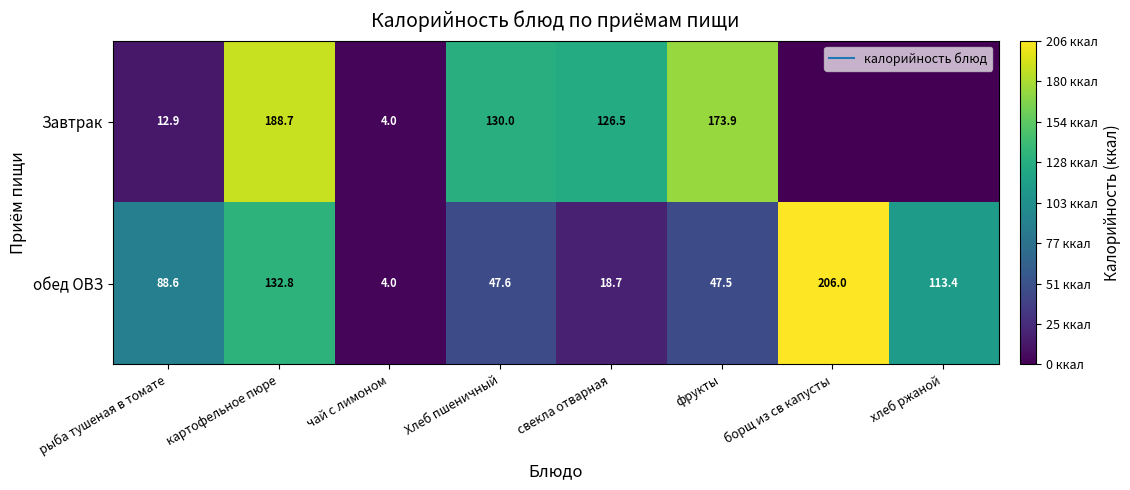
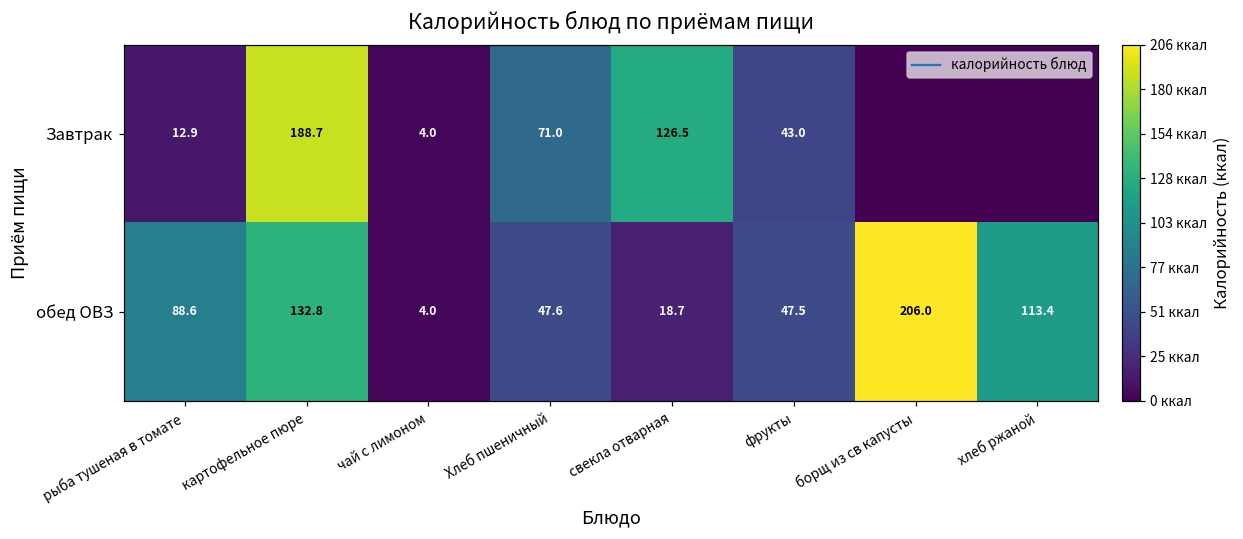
  {
    "Завтрак": {
      "рыба тушеная в томате": 12.9,
      "картофельное пюре": 188.7,
      "чай с лимоном": 4.0,
-     "Хлеб пшеничный": 130.0,
+     "Хлеб пшеничный": 71.0,
      "свекла отварная": 126.5,
-     "фрукты": 173.9
+     "фрукты": 43.0
    },
    "обед ОВЗ": {
      "рыба тушеная в томате": 88.6,
      "картофельное пюре": 132.8,
      "чай с лимоном": 4.0,
      "Хлеб пшеничный": 47.6,
      "свекла отварная": 18.7,
      "фрукты": 47.5,
      "борщ из св капусты": 206.0,
      "хлеб ржаной": 113.4
    }
  }
